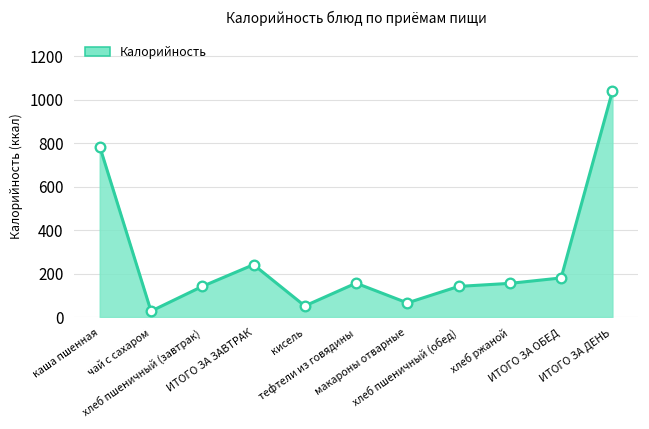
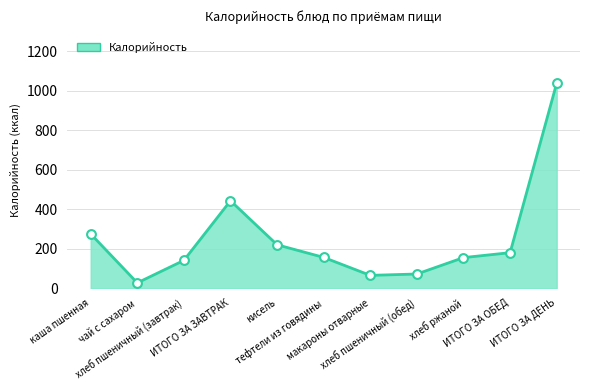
  {
-   "каша пшенная": 790,
+   "каша пшенная": 280,
    "чай с сахаром": 30,
    "хлеб пшеничный (завтрак)": 140,
-   "ИТОГО ЗА ЗАВТРАК": 240,
-   "кисель": 50,
+   "ИТОГО ЗА ЗАВТРАК": 440,
+   "кисель": 220,
    "тефтели из говядины": 160,
    "макароны отварные": 70,
-   "хлеб пшеничный (обед)": 140,
+   "хлеб пшеничный (обед)": 70,
    "хлеб ржаной": 160,
    "ИТОГО ЗА ОБЕД": 180,
    "ИТОГО ЗА ДЕНЬ": 1040
  }
